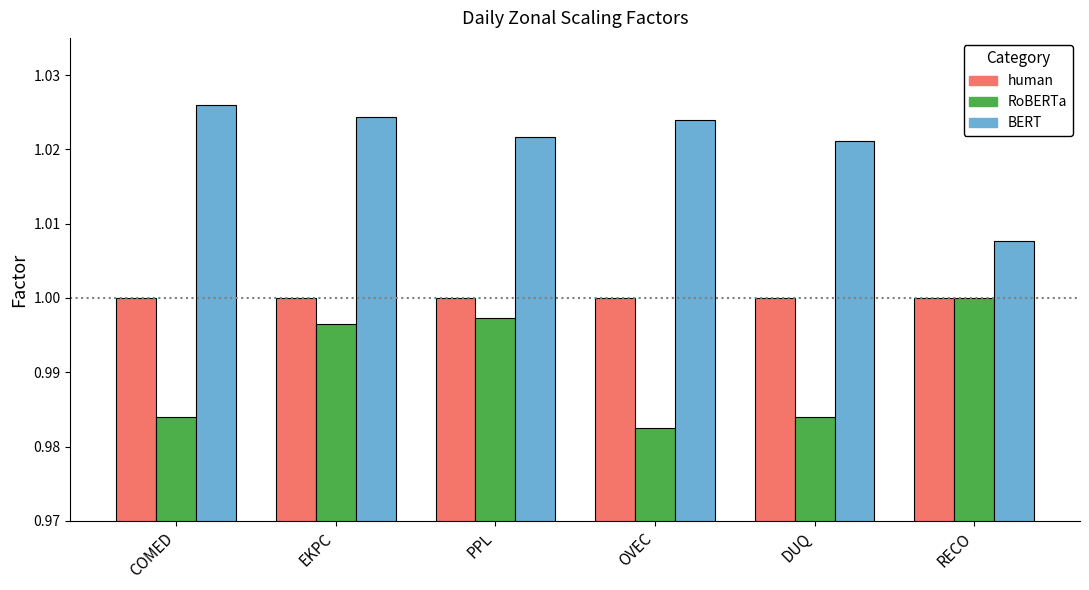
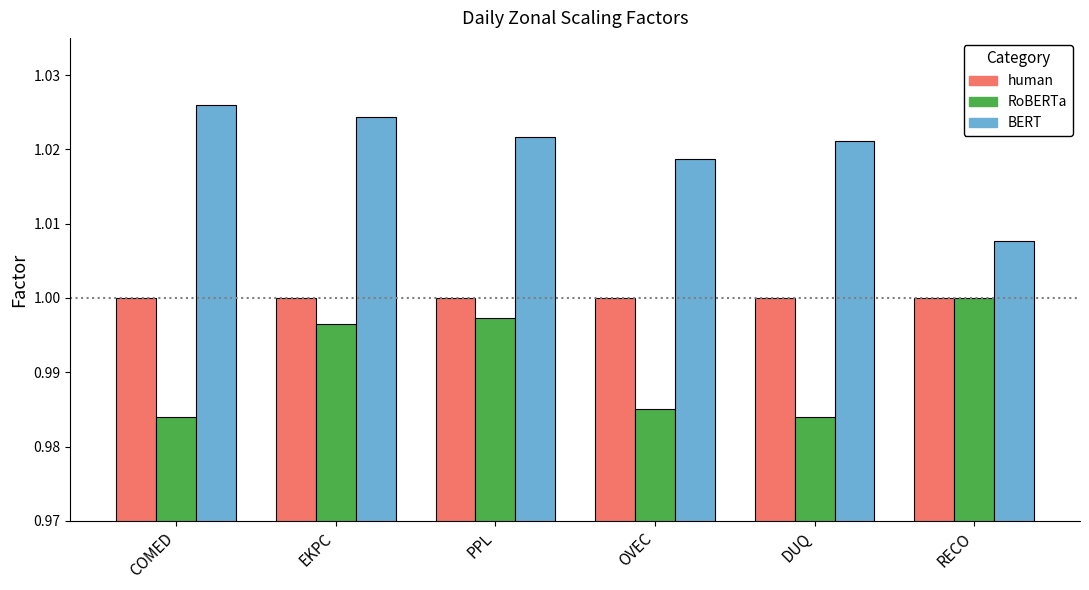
  {
    "human": {
      "COMED": 1.000,
      "EKPC": 1.000,
      "PPL": 1.000,
      "OVEC": 1.000,
      "DUQ": 1.000,
      "RECO": 1.000
    },
    "RoBERTa": {
      "COMED": 0.984,
      "EKPC": 0.997,
      "PPL": 0.997,
-     "OVEC": 0.983,
+     "OVEC": 0.985,
      "DUQ": 0.984,
      "RECO": 1.000
    },
    "BERT": {
      "COMED": 1.026,
      "EKPC": 1.024,
      "PPL": 1.022,
-     "OVEC": 1.024,
+     "OVEC": 1.019,
      "DUQ": 1.021,
      "RECO": 1.008
    }
  }
